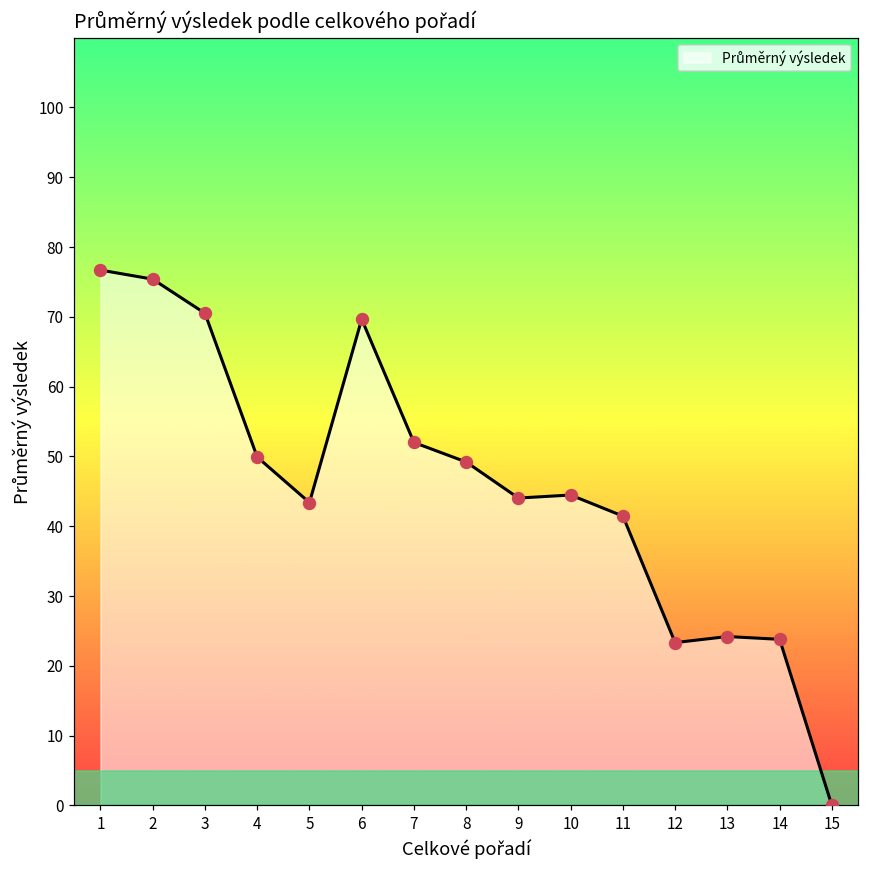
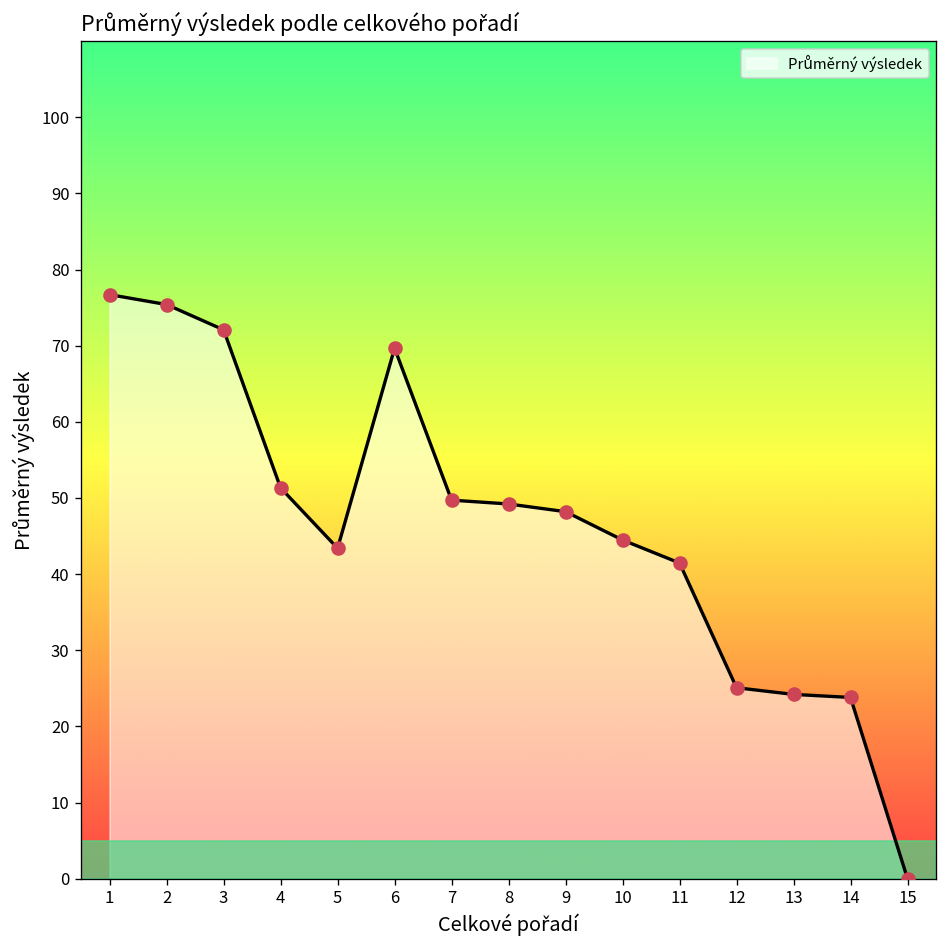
  {
    "1": 77,
    "2": 75,
-   "3": 71,
-   "4": 50,
+   "3": 72,
+   "4": 51,
    "5": 43,
    "6": 70,
-   "7": 52,
+   "7": 50,
    "8": 49,
-   "9": 44,
+   "9": 48,
    "10": 44,
    "11": 41,
-   "12": 23,
+   "12": 25,
    "13": 24,
    "14": 24
  }
